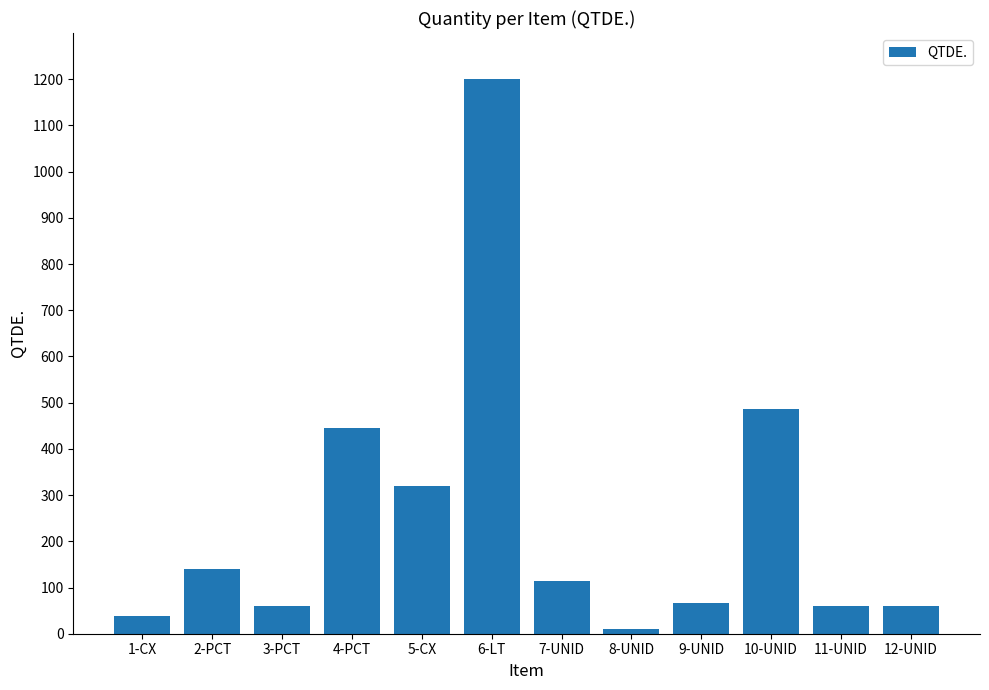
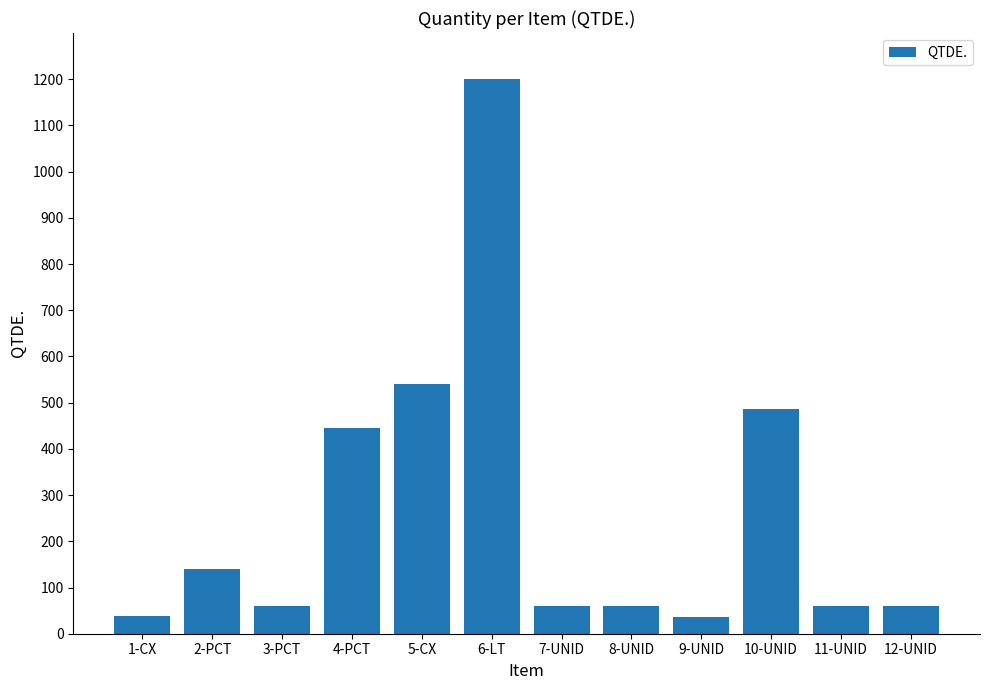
  {
    "1-CX": 40,
    "2-PCT": 140,
    "3-PCT": 60,
    "4-PCT": 450,
-   "5-CX": 320,
+   "5-CX": 540,
    "6-LT": 1200,
-   "7-UNID": 110,
-   "8-UNID": 10,
-   "9-UNID": 70,
+   "7-UNID": 60,
+   "8-UNID": 60,
+   "9-UNID": 40,
    "10-UNID": 490,
    "11-UNID": 60,
    "12-UNID": 60
  }
